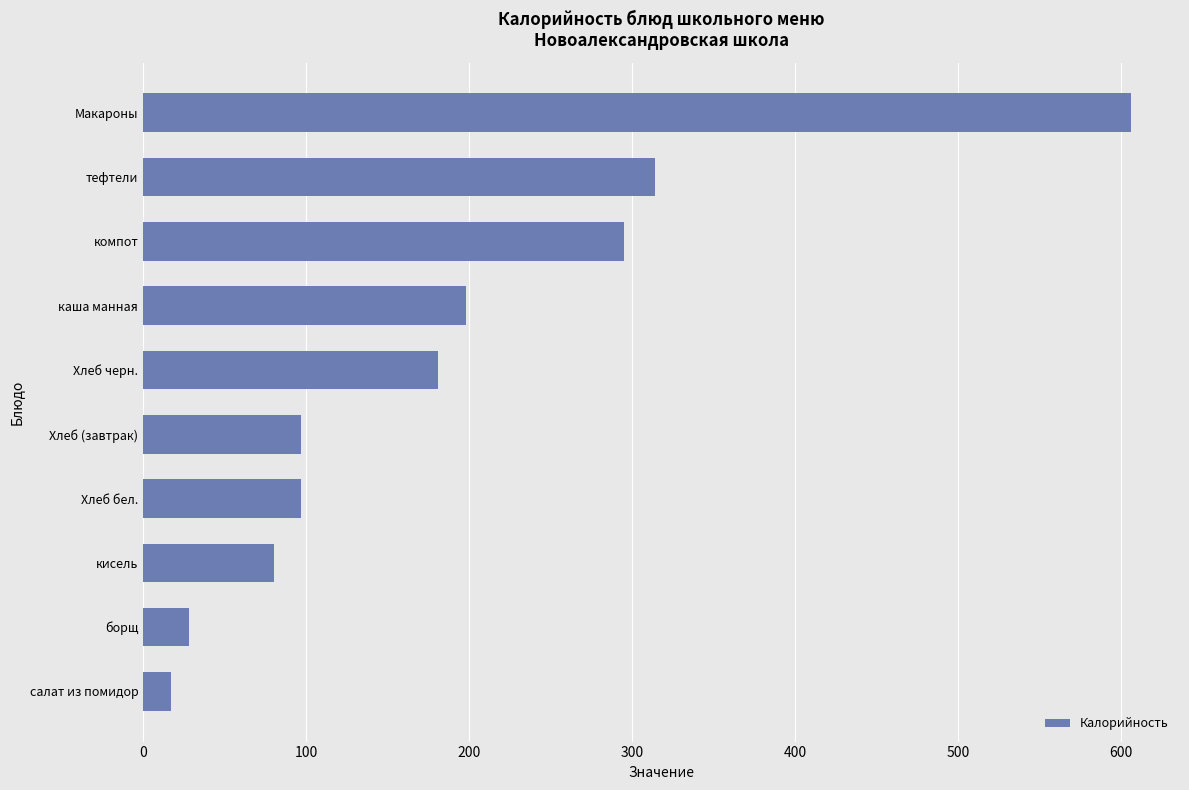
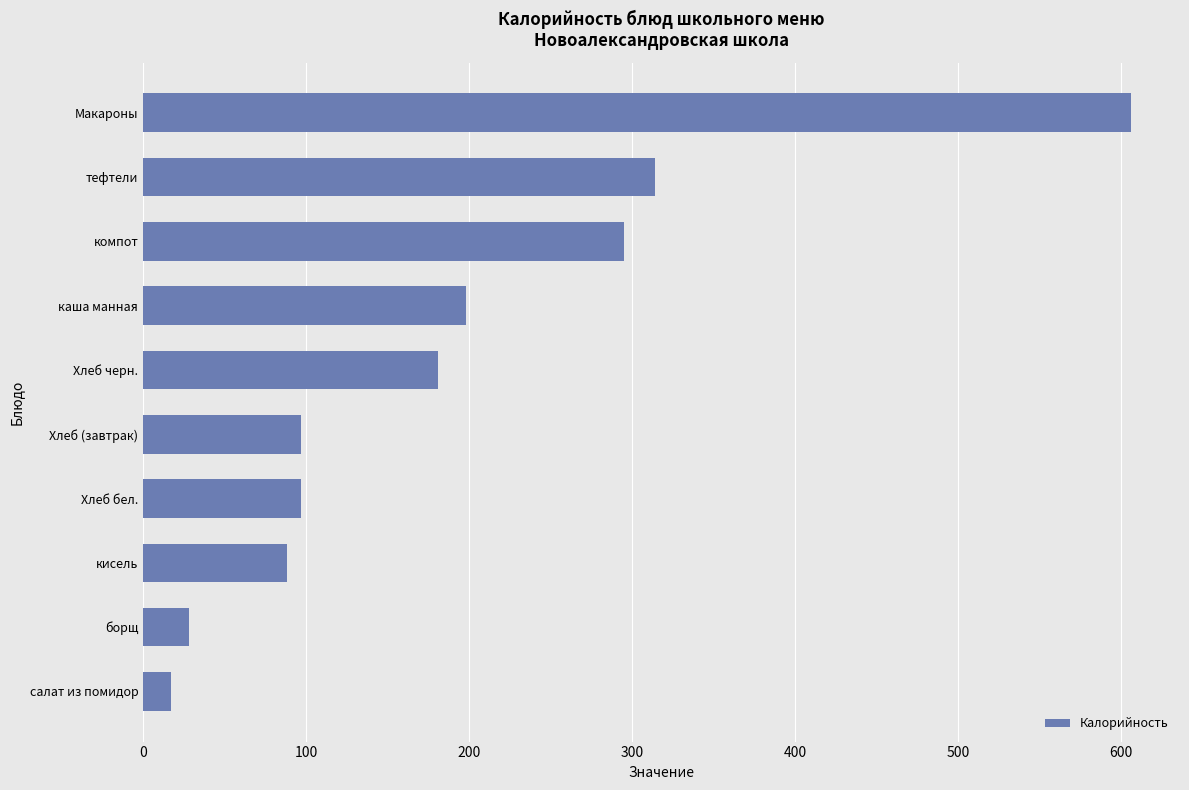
  {
    "Макароны": 606,
    "тефтели": 314,
    "компот": 295,
    "каша манная": 198,
    "Хлеб черн.": 181,
    "Хлеб (завтрак)": 97,
    "Хлеб бел.": 97,
-   "кисель": 80,
+   "кисель": 88,
    "борщ": 28,
    "салат из помидор": 17
  }
